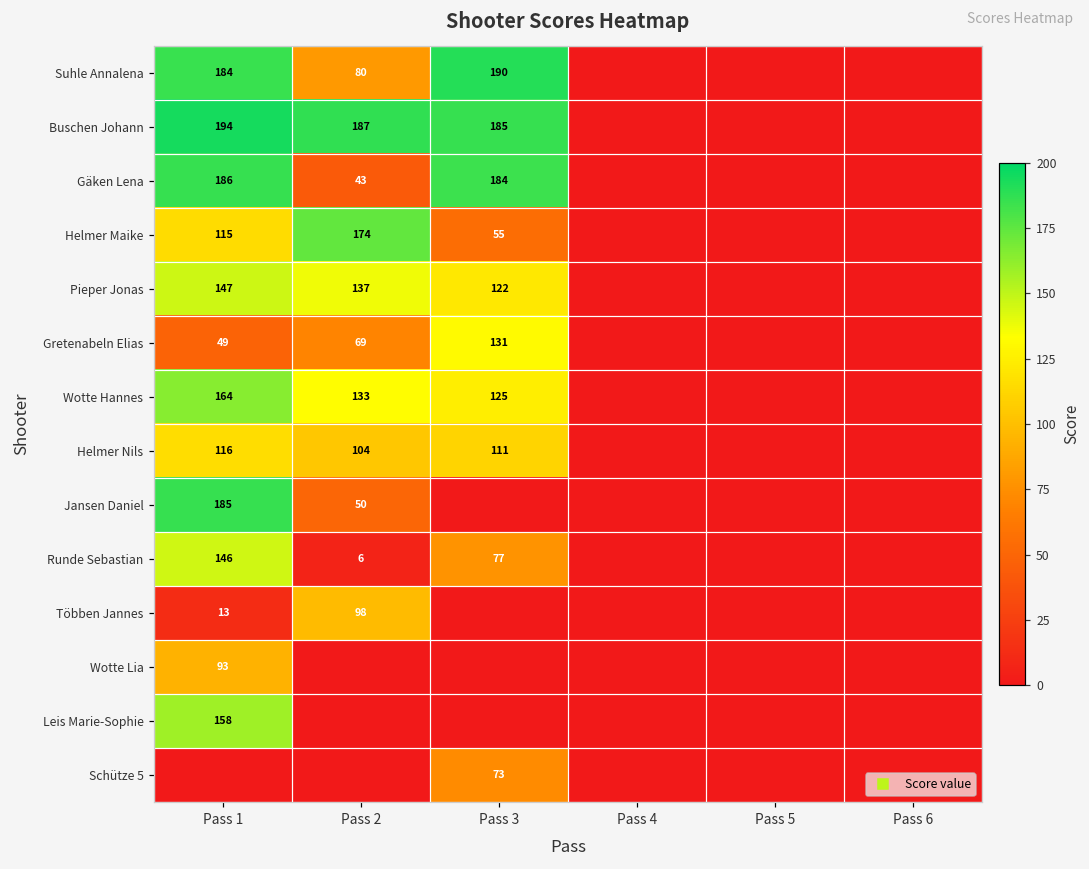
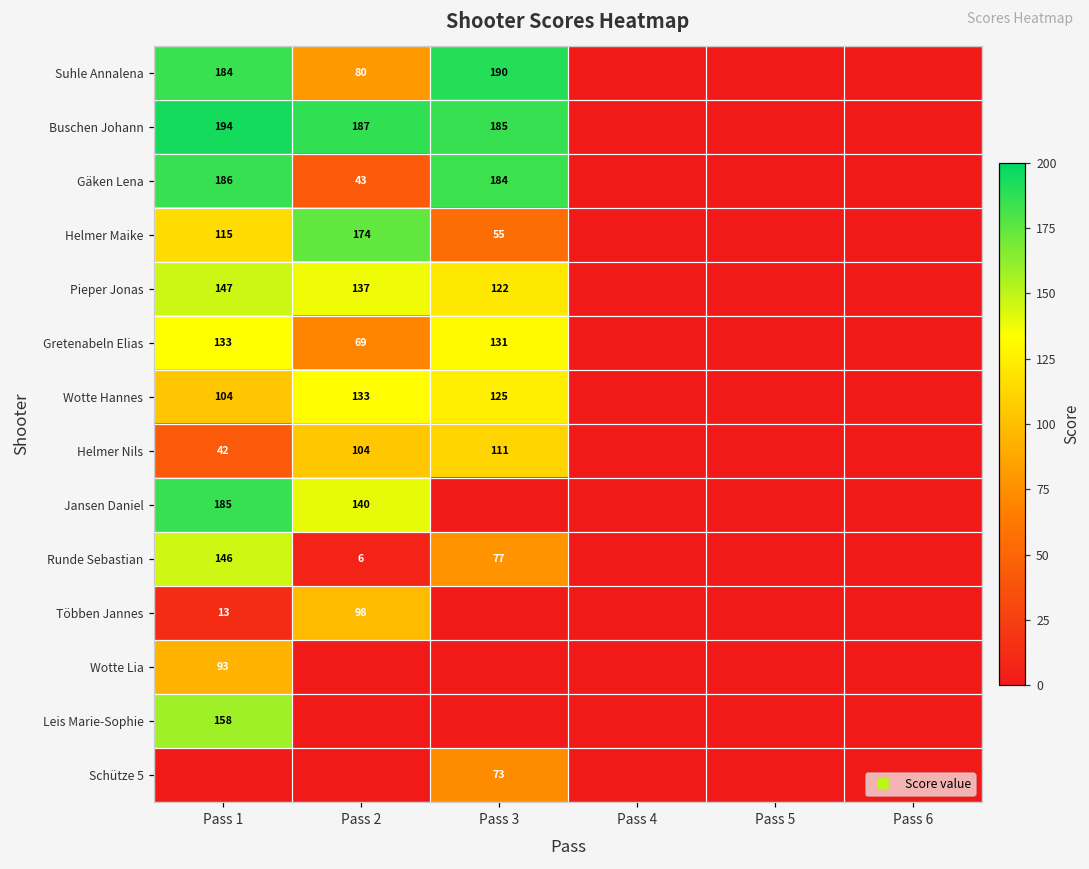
  {
    "Suhle Annalena": {
      "Pass 1": 184,
      "Pass 2": 80,
      "Pass 3": 190
    },
    "Buschen Johann": {
      "Pass 1": 194,
      "Pass 2": 187,
      "Pass 3": 185
    },
    "Gäken Lena": {
      "Pass 1": 186,
      "Pass 2": 43,
      "Pass 3": 184
    },
    "Helmer Maike": {
      "Pass 1": 115,
      "Pass 2": 174,
      "Pass 3": 55
    },
    "Pieper Jonas": {
      "Pass 1": 147,
      "Pass 2": 137,
      "Pass 3": 122
    },
    "Gretenabeln Elias": {
-     "Pass 1": 49,
+     "Pass 1": 133,
      "Pass 2": 69,
      "Pass 3": 131
    },
    "Wotte Hannes": {
-     "Pass 1": 164,
+     "Pass 1": 104,
      "Pass 2": 133,
      "Pass 3": 125
    },
    "Helmer Nils": {
-     "Pass 1": 116,
+     "Pass 1": 42,
      "Pass 2": 104,
      "Pass 3": 111
    },
    "Jansen Daniel": {
      "Pass 1": 185,
-     "Pass 2": 50
+     "Pass 2": 140
    },
    "Runde Sebastian": {
      "Pass 1": 146,
      "Pass 2": 6,
      "Pass 3": 77
    },
    "Többen Jannes": {
      "Pass 1": 13,
      "Pass 2": 98
    },
    "Wotte Lia": {
      "Pass 1": 93
    },
    "Leis Marie-Sophie": {
      "Pass 1": 158
    },
    "Schütze 5": {
      "Pass 3": 73
    }
  }
